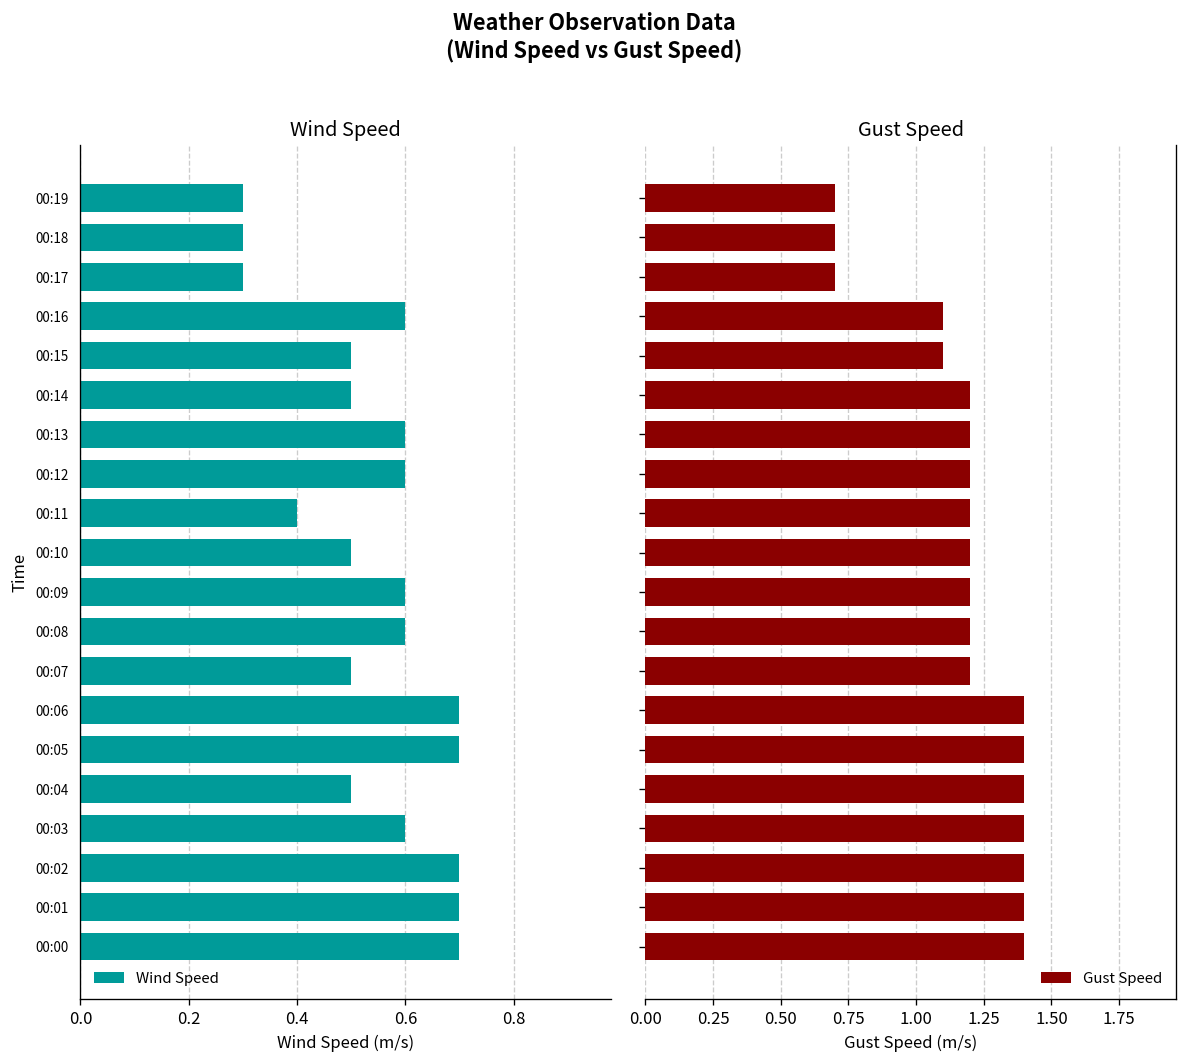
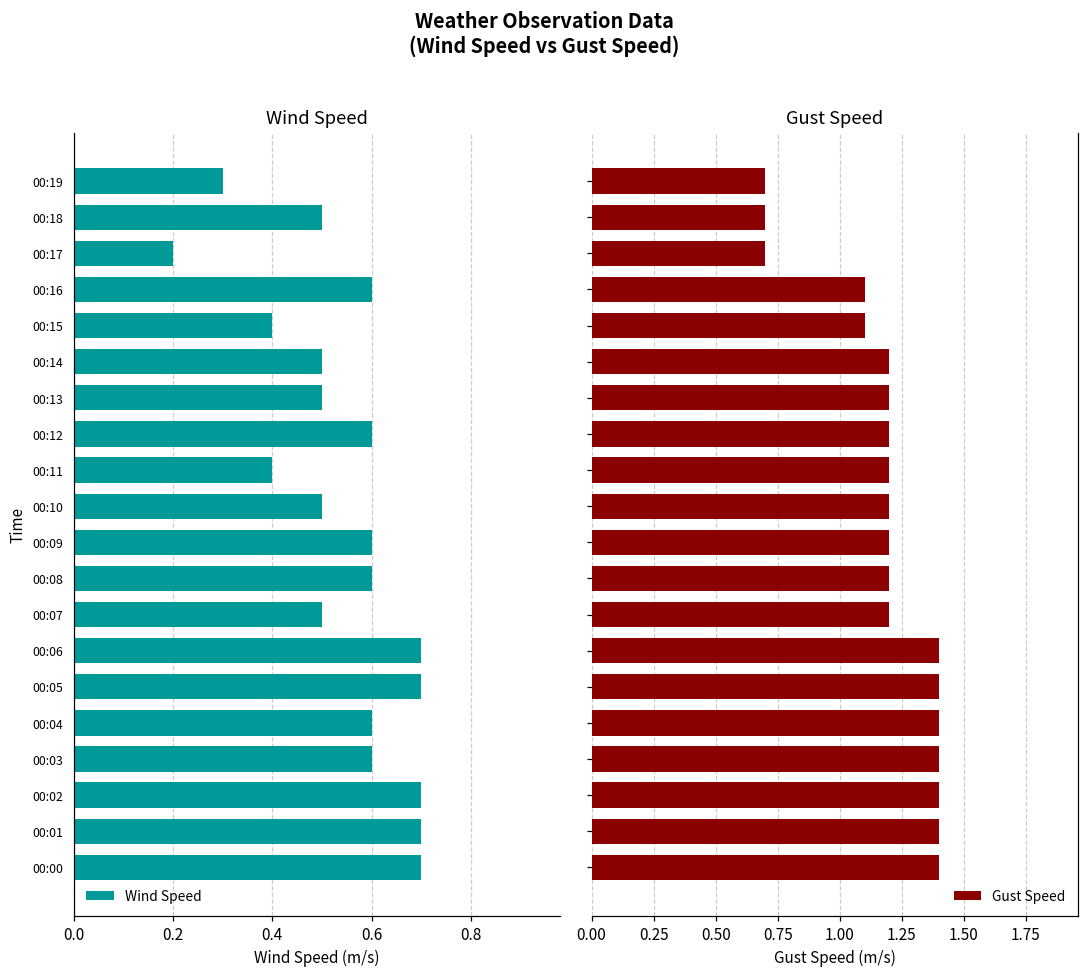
  {
    "Wind Speed": {
      "00:19": 0.3,
-     "00:18": 0.3,
-     "00:17": 0.3,
+     "00:18": 0.5,
+     "00:17": 0.2,
      "00:16": 0.6,
-     "00:15": 0.5,
+     "00:15": 0.4,
      "00:14": 0.5,
-     "00:13": 0.6,
+     "00:13": 0.5,
      "00:12": 0.6,
      "00:11": 0.4,
      "00:10": 0.5,
      "00:09": 0.6,
      "00:08": 0.6,
      "00:07": 0.5,
      "00:06": 0.7,
      "00:05": 0.7,
-     "00:04": 0.5,
+     "00:04": 0.6,
      "00:03": 0.6,
      "00:02": 0.7,
      "00:01": 0.7,
      "00:00": 0.7
    }
  }
